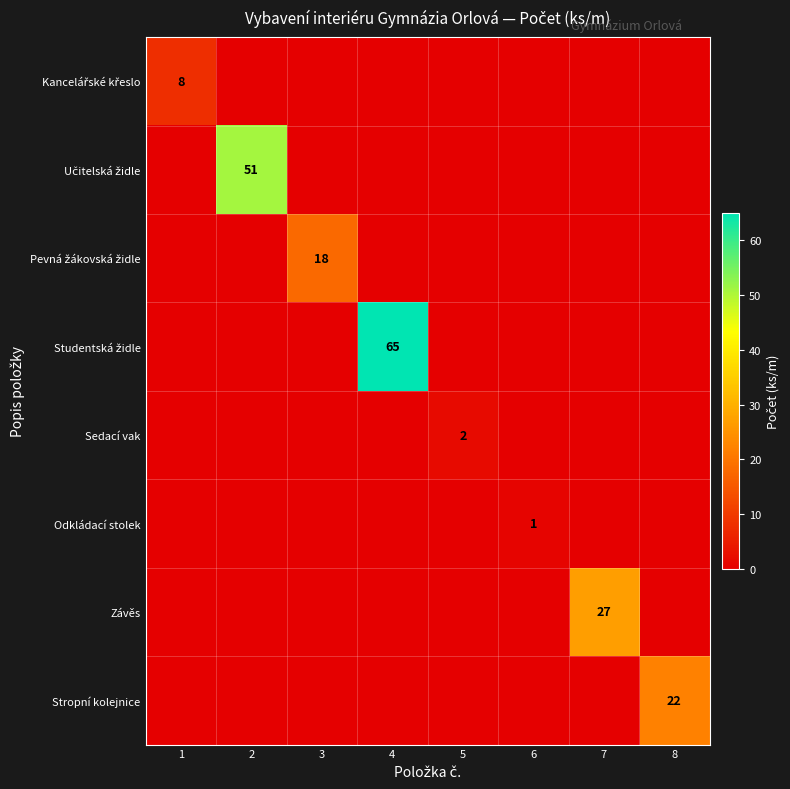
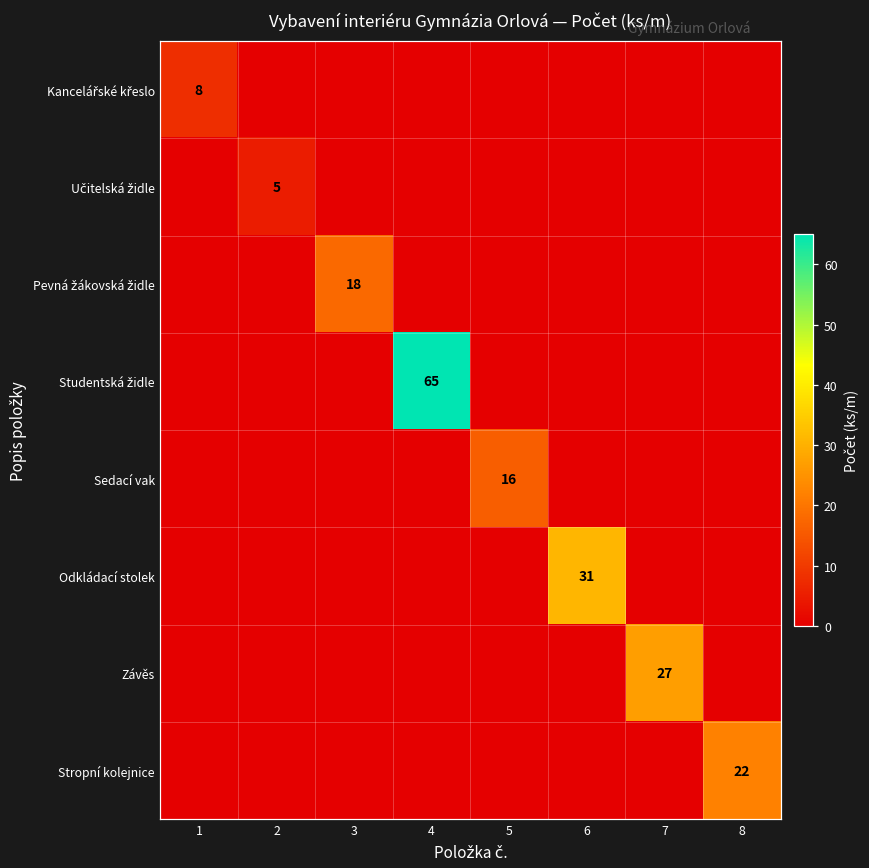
  {
    "Kancelářské křeslo": {
      "1": 8
    },
    "Učitelská židle": {
-     "2": 51
+     "2": 5
    },
    "Pevná žákovská židle": {
      "3": 18
    },
    "Studentská židle": {
      "4": 65
    },
    "Sedací vak": {
-     "5": 2
+     "5": 16
    },
    "Odkládací stolek": {
-     "6": 1
+     "6": 31
    },
    "Závěs": {
      "7": 27
    },
    "Stropní kolejnice": {
      "8": 22
    }
  }
